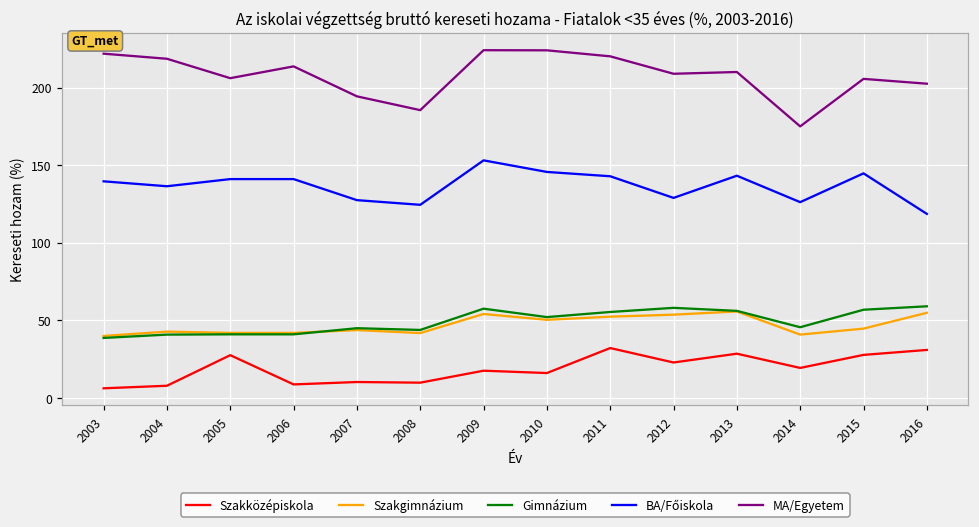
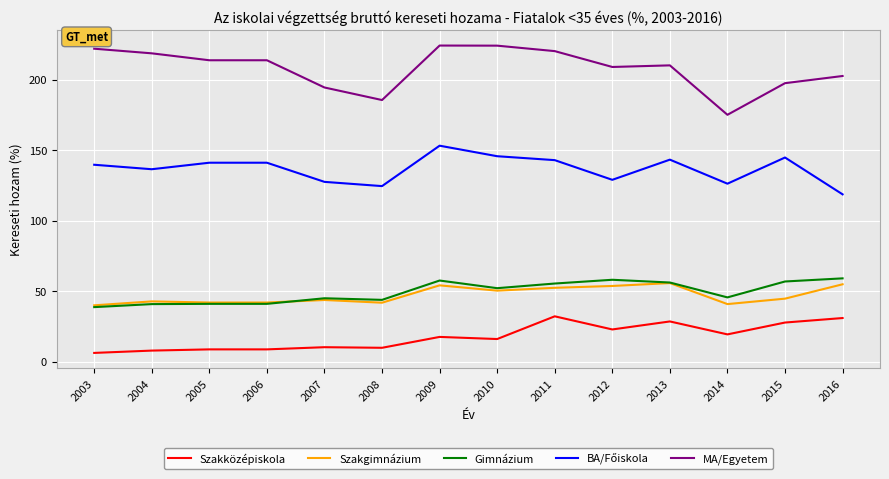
  {
    "Szakközépiskola": {
      "2003": 6,
      "2004": 8,
-     "2005": 28,
+     "2005": 9,
      "2006": 9,
      "2007": 10,
      "2008": 10,
      "2009": 18,
      "2010": 16,
      "2011": 32,
      "2012": 23,
      "2013": 29,
      "2014": 19,
      "2015": 28,
      "2016": 31
    },
    "Szakgimnázium": {
      "2004": 43,
      "2008": 42,
      "2009": 54,
      "2011": 52,
      "2012": 54,
      "2014": 41,
      "2015": 45,
      "2016": 55
    },
    "Gimnázium": {
      "2004": 41,
      "2008": 44,
      "2009": 58,
      "2011": 55,
      "2012": 58,
      "2014": 46,
      "2015": 57,
      "2016": 59
    },
    "BA/Főiskola": {
      "2003": 140,
      "2004": 136,
      "2005": 141,
      "2006": 141,
      "2007": 128,
      "2008": 124,
      "2009": 153,
      "2010": 146,
      "2011": 143,
      "2012": 129,
      "2013": 143,
      "2014": 126,
      "2015": 145,
      "2016": 119
    },
    "MA/Egyetem": {
      "2003": 222,
      "2004": 219,
-     "2005": 206,
+     "2005": 214,
      "2006": 214,
      "2007": 194,
      "2008": 186,
      "2009": 224,
      "2010": 224,
      "2011": 220,
      "2012": 209,
      "2013": 210,
      "2014": 175,
-     "2015": 206,
+     "2015": 197,
      "2016": 203
    }
  }
